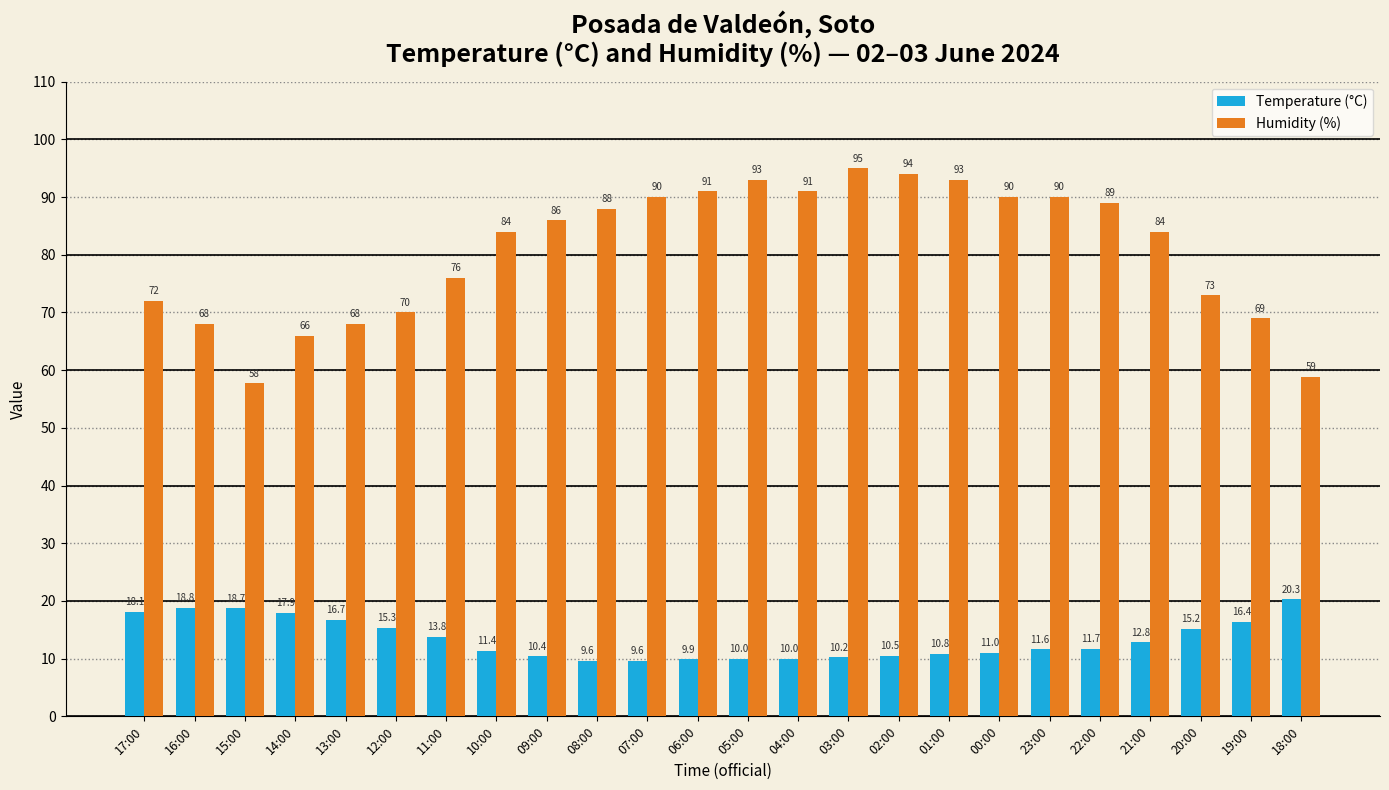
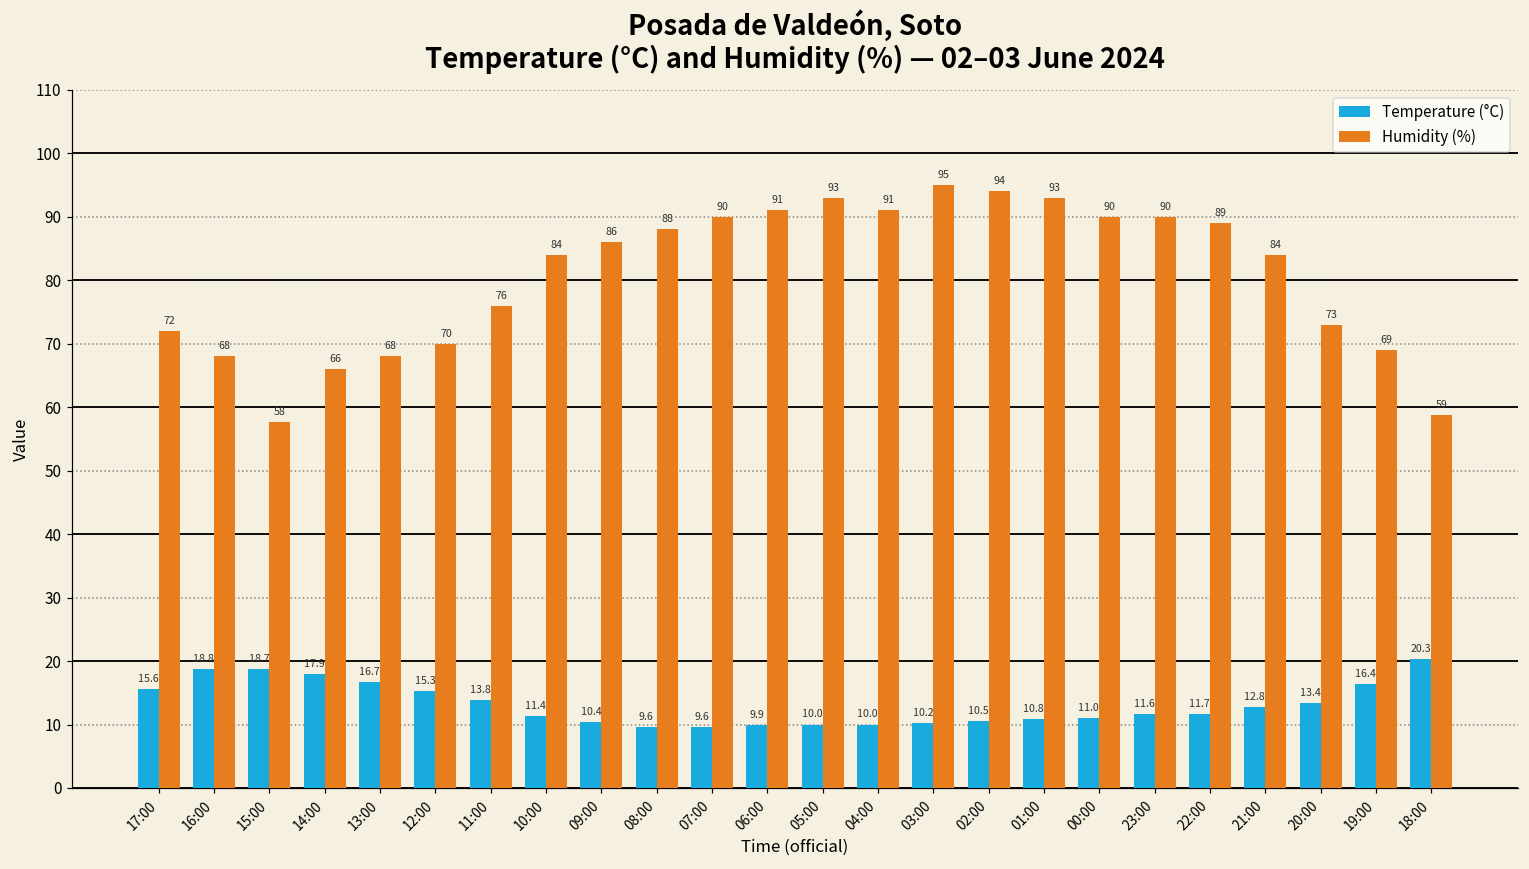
  {
    "Temperature (°C)": {
-     "17:00": 18.1,
+     "17:00": 15.6,
      "16:00": 18.8,
      "15:00": 18.7,
      "14:00": 17.9,
      "13:00": 16.7,
      "12:00": 15.3,
      "11:00": 13.8,
      "10:00": 11.4,
      "09:00": 10.4,
      "08:00": 9.6,
      "07:00": 9.6,
      "06:00": 9.9,
      "05:00": 10.0,
      "04:00": 10.0,
      "03:00": 10.2,
      "02:00": 10.5,
      "01:00": 10.8,
      "00:00": 11.0,
      "23:00": 11.6,
      "22:00": 11.7,
      "21:00": 12.8,
-     "20:00": 15.2,
+     "20:00": 13.4,
      "19:00": 16.4,
      "18:00": 20.3
    },
    "Humidity (%)": {
      "17:00": 72,
      "16:00": 68,
      "15:00": 58,
      "14:00": 66,
      "13:00": 68,
      "12:00": 70,
      "11:00": 76,
      "10:00": 84,
      "09:00": 86,
      "08:00": 88,
      "07:00": 90,
      "06:00": 91,
      "05:00": 93,
      "04:00": 91,
      "03:00": 95,
      "02:00": 94,
      "01:00": 93,
      "00:00": 90,
      "23:00": 90,
      "22:00": 89,
      "21:00": 84,
      "20:00": 73,
      "19:00": 69,
      "18:00": 59
    }
  }
